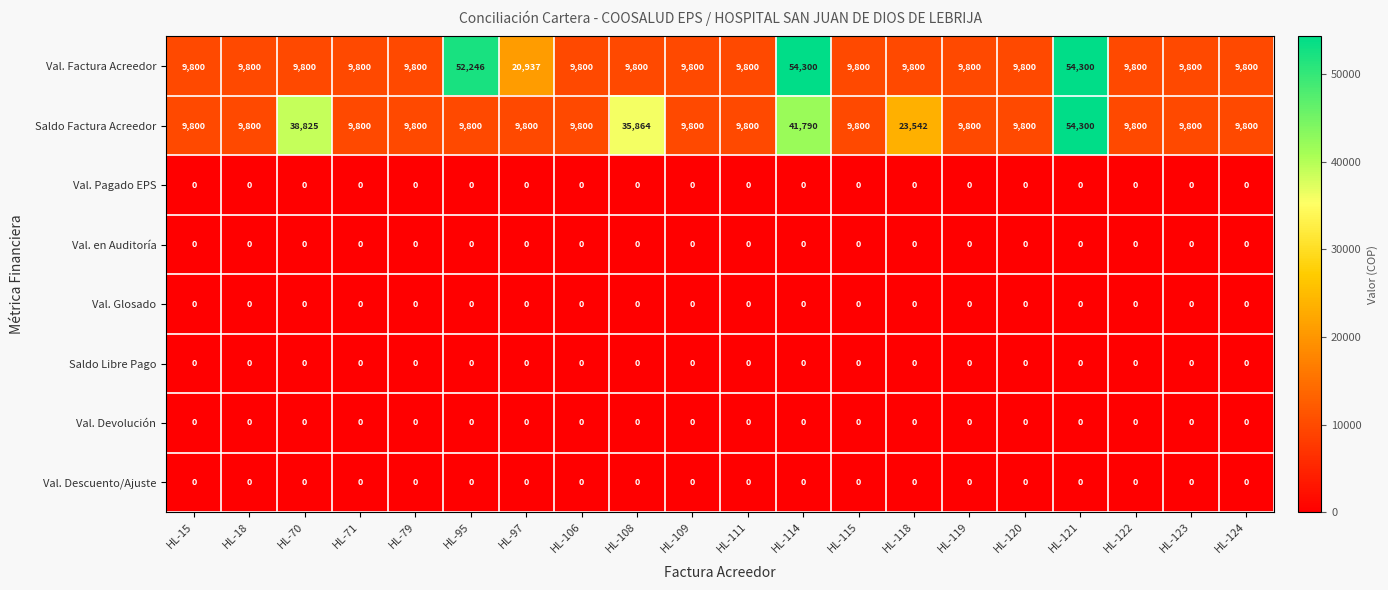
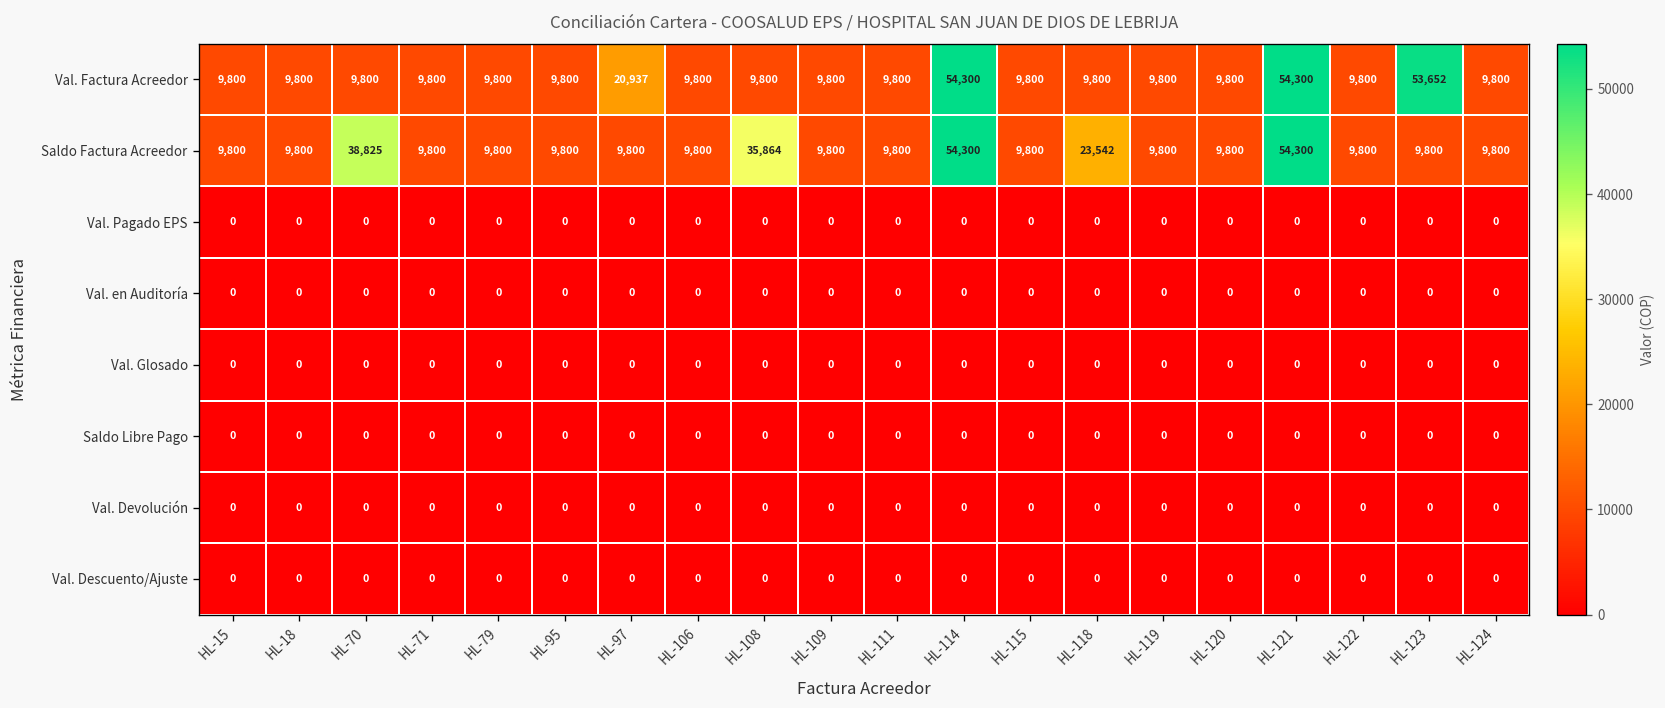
  {
    "Val. Factura Acreedor": {
      "HL-15": "9,800",
      "HL-18": "9,800",
      "HL-70": "9,800",
      "HL-71": "9,800",
      "HL-79": "9,800",
-     "HL-95": "52,246",
+     "HL-95": "9,800",
      "HL-97": "20,937",
      "HL-106": "9,800",
      "HL-108": "9,800",
      "HL-109": "9,800",
      "HL-111": "9,800",
      "HL-114": "54,300",
      "HL-115": "9,800",
      "HL-118": "9,800",
      "HL-119": "9,800",
      "HL-120": "9,800",
      "HL-121": "54,300",
      "HL-122": "9,800",
-     "HL-123": "9,800",
+     "HL-123": "53,652",
      "HL-124": "9,800"
    },
    "Saldo Factura Acreedor": {
      "HL-15": "9,800",
      "HL-18": "9,800",
      "HL-70": "38,825",
      "HL-71": "9,800",
      "HL-79": "9,800",
      "HL-95": "9,800",
      "HL-97": "9,800",
      "HL-106": "9,800",
      "HL-108": "35,864",
      "HL-109": "9,800",
      "HL-111": "9,800",
-     "HL-114": "41,790",
+     "HL-114": "54,300",
      "HL-115": "9,800",
      "HL-118": "23,542",
      "HL-119": "9,800",
      "HL-120": "9,800",
      "HL-121": "54,300",
      "HL-122": "9,800",
      "HL-123": "9,800",
      "HL-124": "9,800"
    },
    "Val. Pagado EPS": {
      "HL-15": "0",
      "HL-18": "0",
      "HL-70": "0",
      "HL-71": "0",
      "HL-79": "0",
      "HL-95": "0",
      "HL-97": "0",
      "HL-106": "0",
      "HL-108": "0",
      "HL-109": "0",
      "HL-111": "0",
      "HL-114": "0",
      "HL-115": "0",
      "HL-118": "0",
      "HL-119": "0",
      "HL-120": "0",
      "HL-121": "0",
      "HL-122": "0",
      "HL-123": "0",
      "HL-124": "0"
    },
    "Val. en Auditoría": {
      "HL-15": "0",
      "HL-18": "0",
      "HL-70": "0",
      "HL-71": "0",
      "HL-79": "0",
      "HL-95": "0",
      "HL-97": "0",
      "HL-106": "0",
      "HL-108": "0",
      "HL-109": "0",
      "HL-111": "0",
      "HL-114": "0",
      "HL-115": "0",
      "HL-118": "0",
      "HL-119": "0",
      "HL-120": "0",
      "HL-121": "0",
      "HL-122": "0",
      "HL-123": "0",
      "HL-124": "0"
    },
    "Val. Glosado": {
      "HL-15": "0",
      "HL-18": "0",
      "HL-70": "0",
      "HL-71": "0",
      "HL-79": "0",
      "HL-95": "0",
      "HL-97": "0",
      "HL-106": "0",
      "HL-108": "0",
      "HL-109": "0",
      "HL-111": "0",
      "HL-114": "0",
      "HL-115": "0",
      "HL-118": "0",
      "HL-119": "0",
      "HL-120": "0",
      "HL-121": "0",
      "HL-122": "0",
      "HL-123": "0",
      "HL-124": "0"
    },
    "Saldo Libre Pago": {
      "HL-15": "0",
      "HL-18": "0",
      "HL-70": "0",
      "HL-71": "0",
      "HL-79": "0",
      "HL-95": "0",
      "HL-97": "0",
      "HL-106": "0",
      "HL-108": "0",
      "HL-109": "0",
      "HL-111": "0",
      "HL-114": "0",
      "HL-115": "0",
      "HL-118": "0",
      "HL-119": "0",
      "HL-120": "0",
      "HL-121": "0",
      "HL-122": "0",
      "HL-123": "0",
      "HL-124": "0"
    },
    "Val. Devolución": {
      "HL-15": "0",
      "HL-18": "0",
      "HL-70": "0",
      "HL-71": "0",
      "HL-79": "0",
      "HL-95": "0",
      "HL-97": "0",
      "HL-106": "0",
      "HL-108": "0",
      "HL-109": "0",
      "HL-111": "0",
      "HL-114": "0",
      "HL-115": "0",
      "HL-118": "0",
      "HL-119": "0",
      "HL-120": "0",
      "HL-121": "0",
      "HL-122": "0",
      "HL-123": "0",
      "HL-124": "0"
    },
    "Val. Descuento/Ajuste": {
      "HL-15": "0",
      "HL-18": "0",
      "HL-70": "0",
      "HL-71": "0",
      "HL-79": "0",
      "HL-95": "0",
      "HL-97": "0",
      "HL-106": "0",
      "HL-108": "0",
      "HL-109": "0",
      "HL-111": "0",
      "HL-114": "0",
      "HL-115": "0",
      "HL-118": "0",
      "HL-119": "0",
      "HL-120": "0",
      "HL-121": "0",
      "HL-122": "0",
      "HL-123": "0",
      "HL-124": "0"
    }
  }
